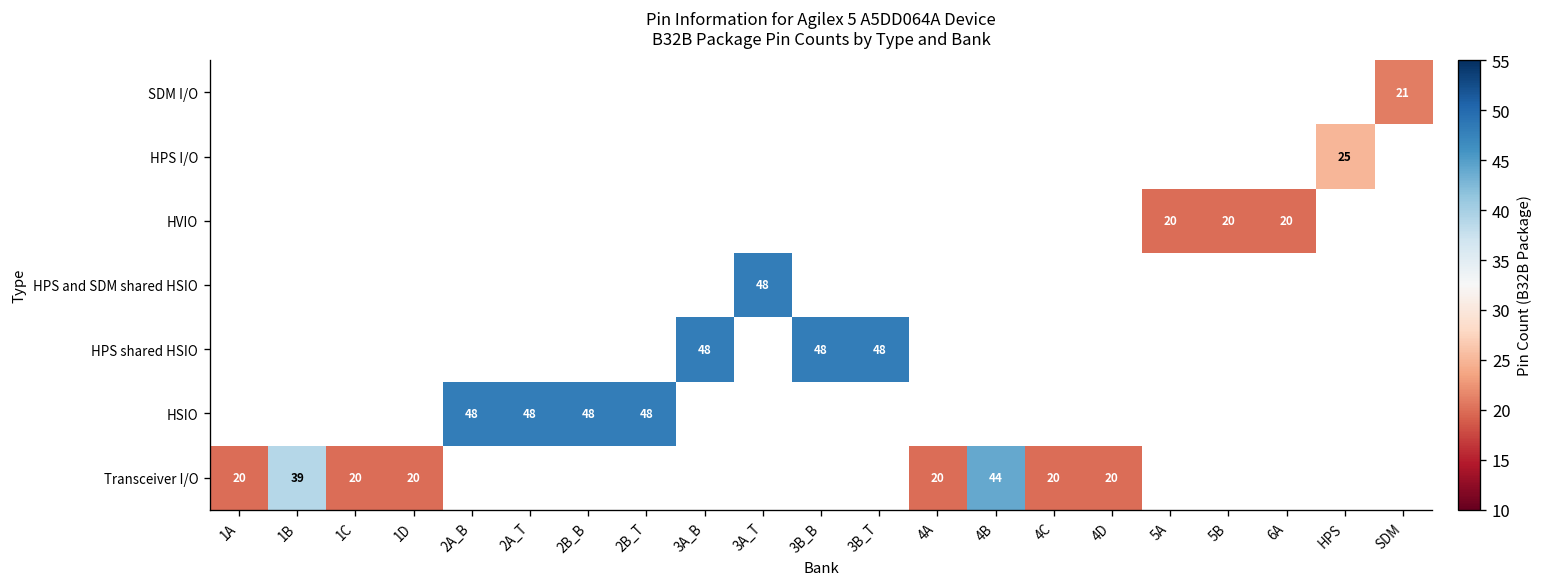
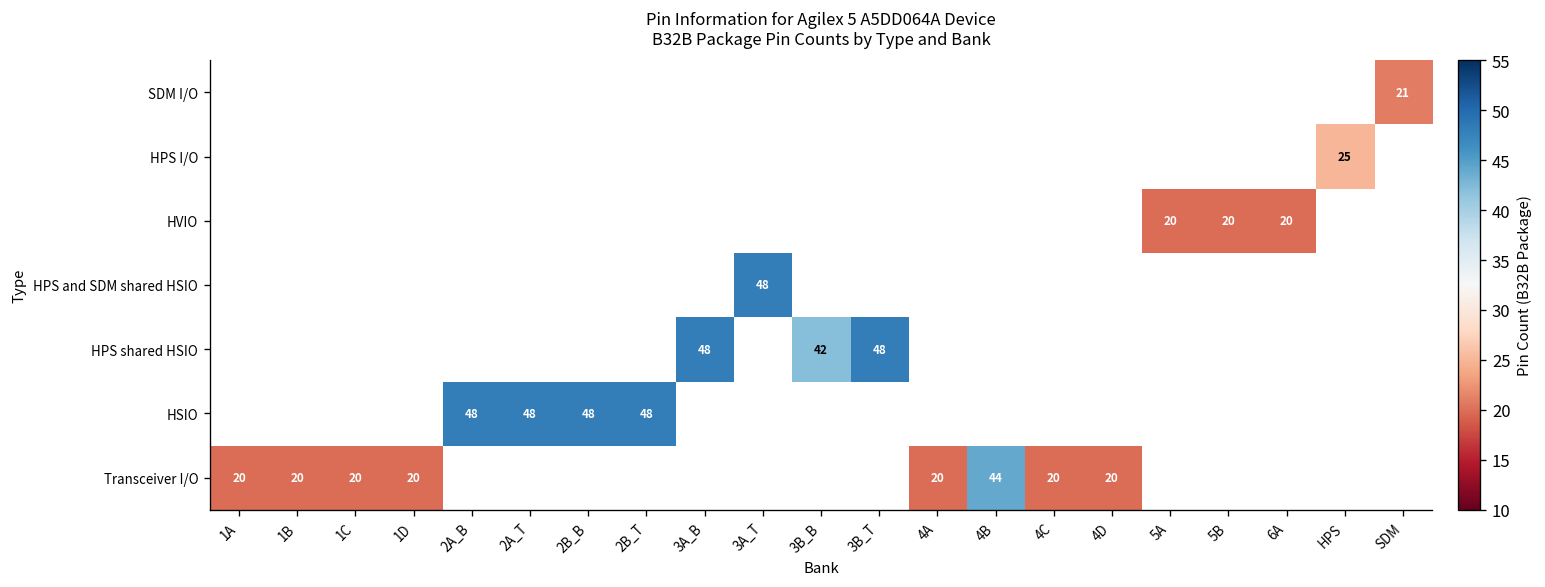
  {
    "SDM I/O": {
      "SDM": 21
    },
    "HPS I/O": {
      "HPS": 25
    },
    "HVIO": {
      "5A": 20,
      "5B": 20,
      "6A": 20
    },
    "HPS and SDM shared HSIO": {
      "3A_T": 48
    },
    "HPS shared HSIO": {
      "3A_B": 48,
-     "3B_B": 48,
+     "3B_B": 42,
      "3B_T": 48
    },
    "HSIO": {
      "2A_B": 48,
      "2A_T": 48,
      "2B_B": 48,
      "2B_T": 48
    },
    "Transceiver I/O": {
      "1A": 20,
-     "1B": 39,
+     "1B": 20,
      "1C": 20,
      "1D": 20,
      "4A": 20,
      "4B": 44,
      "4C": 20,
      "4D": 20
    }
  }
